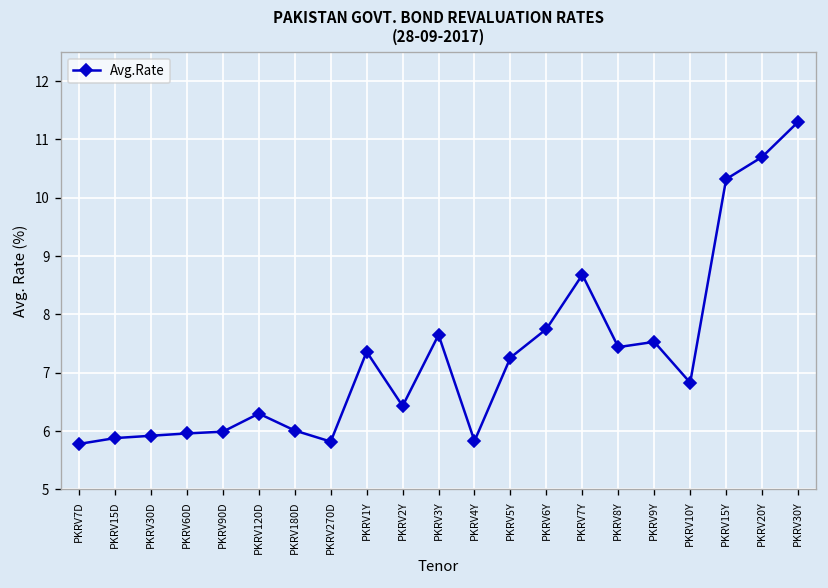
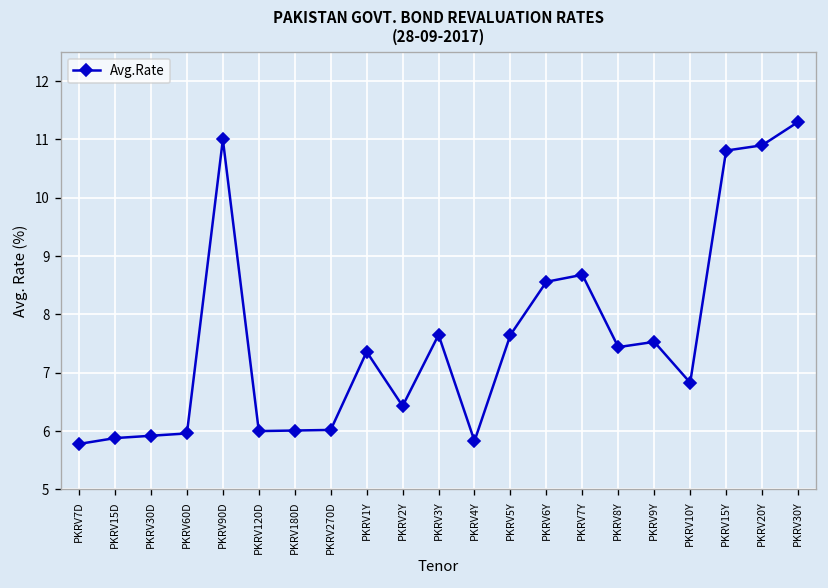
  {
    "PKRV7D": 5.8,
    "PKRV15D": 5.9,
    "PKRV30D": 5.9,
    "PKRV60D": 6.0,
-   "PKRV90D": 6.0,
-   "PKRV120D": 6.3,
+   "PKRV90D": 11.0,
+   "PKRV120D": 6.0,
    "PKRV180D": 6.0,
-   "PKRV270D": 5.8,
+   "PKRV270D": 6.0,
    "PKRV1Y": 7.4,
    "PKRV2Y": 6.4,
    "PKRV3Y": 7.7,
    "PKRV4Y": 5.8,
-   "PKRV5Y": 7.3,
-   "PKRV6Y": 7.8,
+   "PKRV5Y": 7.7,
+   "PKRV6Y": 8.6,
    "PKRV7Y": 8.7,
    "PKRV8Y": 7.4,
    "PKRV9Y": 7.5,
    "PKRV10Y": 6.8,
-   "PKRV15Y": 10.3,
-   "PKRV20Y": 10.7,
+   "PKRV15Y": 10.8,
+   "PKRV20Y": 10.9,
    "PKRV30Y": 11.3
  }
